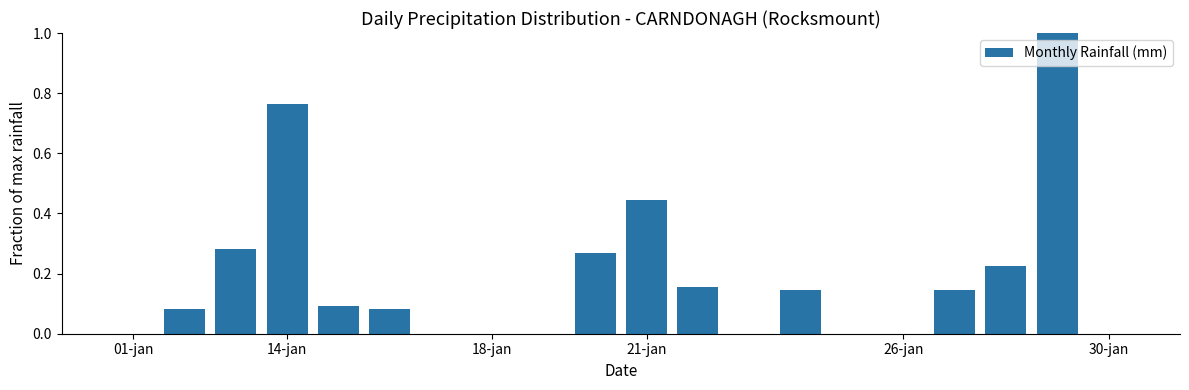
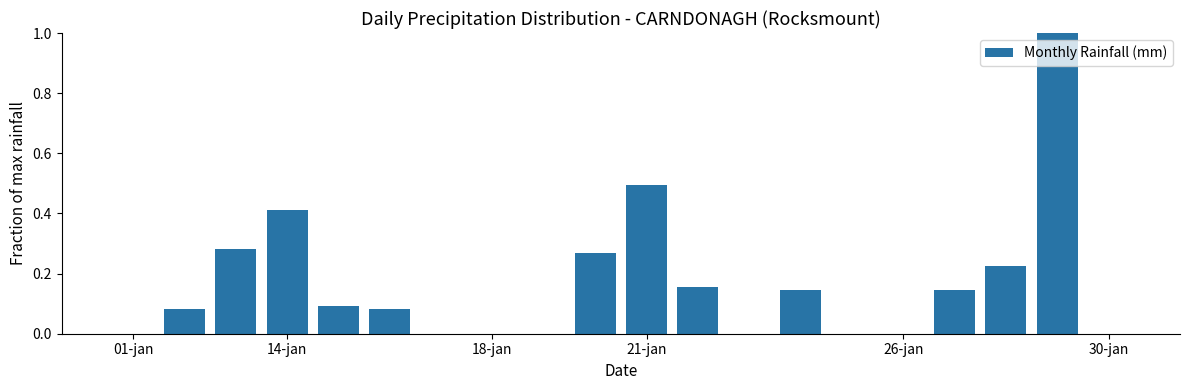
  {
    "01-jan": 0.00,
-   "14-jan": 0.76,
+   "14-jan": 0.41,
    "18-jan": 0.00,
-   "21-jan": 0.44,
+   "21-jan": 0.49,
    "26-jan": 0.00,
    "30-jan": 0.00
  }
